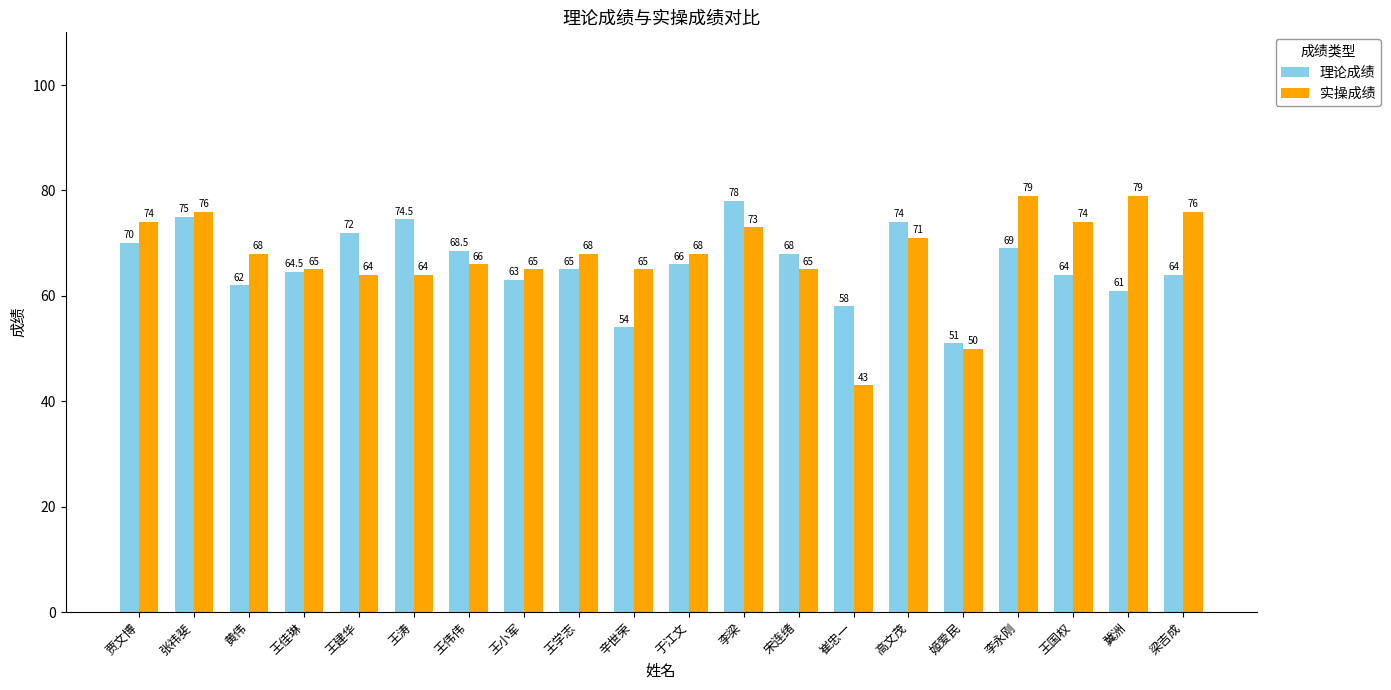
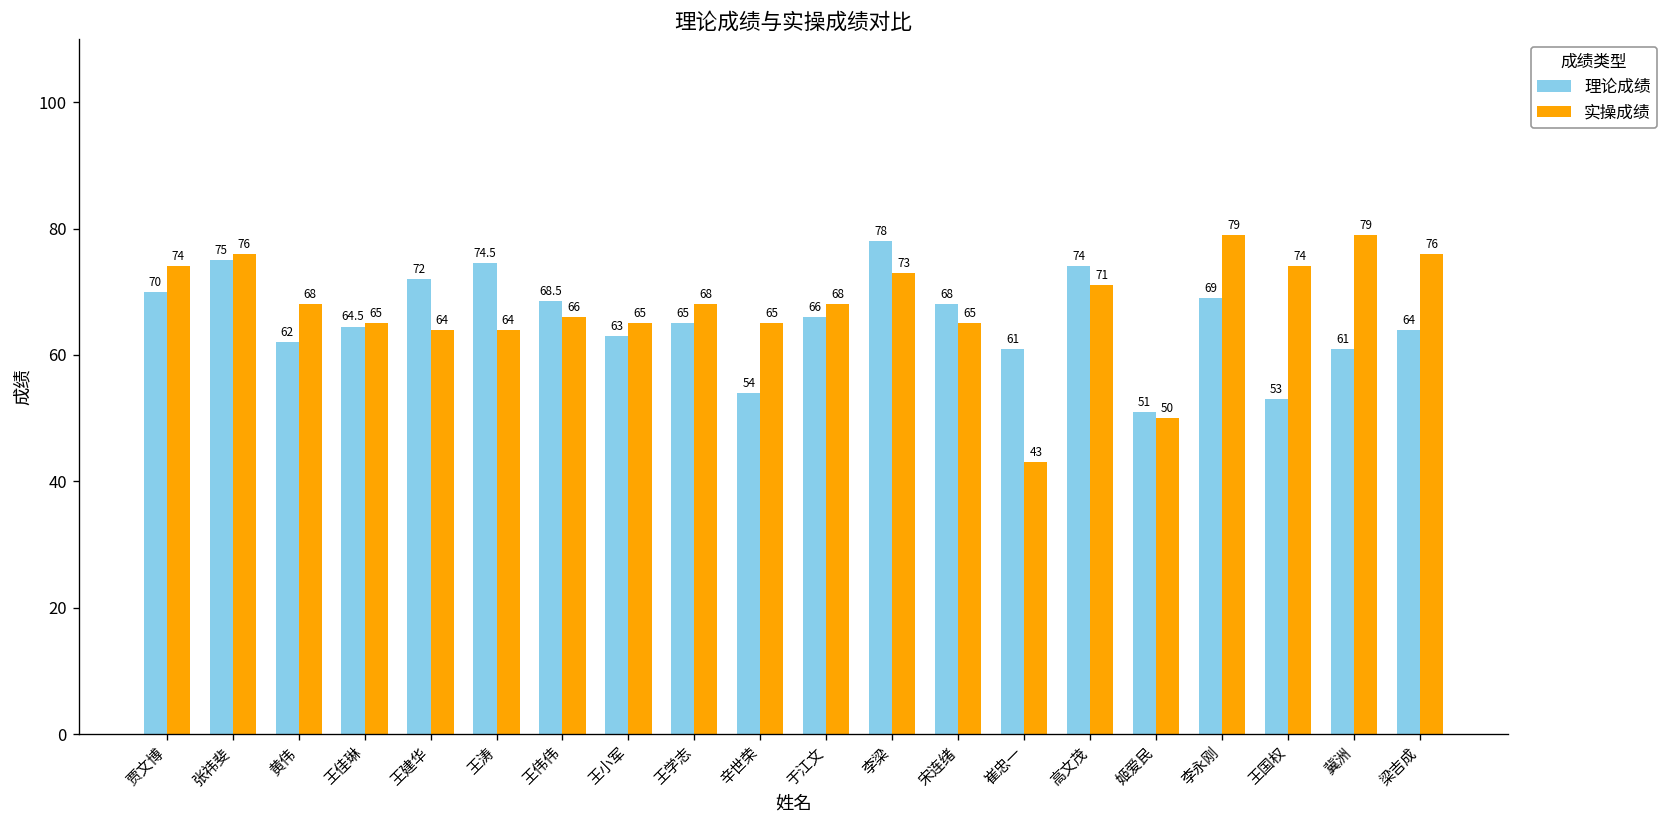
  {
    "理论成绩": {
      "贾文博": 70,
      "张祎斐": 75,
      "黄伟": 62,
      "王佳琳": 64.5,
      "王建华": 72,
      "王涛": 74.5,
      "王伟伟": 68.5,
      "王小军": 63,
      "王学志": 65,
      "辛世荣": 54,
      "于江文": 66,
      "李梁": 78,
      "宋连绪": 68,
-     "崔忠一": 58,
+     "崔忠一": 61,
      "高文茂": 74,
      "姬爱民": 51,
      "李永刚": 69,
-     "王国权": 64,
+     "王国权": 53,
      "冀洲": 61,
      "梁吉成": 64
    },
    "实操成绩": {
      "贾文博": 74,
      "张祎斐": 76,
      "黄伟": 68,
      "王佳琳": 65,
      "王建华": 64,
      "王涛": 64,
      "王伟伟": 66,
      "王小军": 65,
      "王学志": 68,
      "辛世荣": 65,
      "于江文": 68,
      "李梁": 73,
      "宋连绪": 65,
      "崔忠一": 43,
      "高文茂": 71,
      "姬爱民": 50,
      "李永刚": 79,
      "王国权": 74,
      "冀洲": 79,
      "梁吉成": 76
    }
  }
